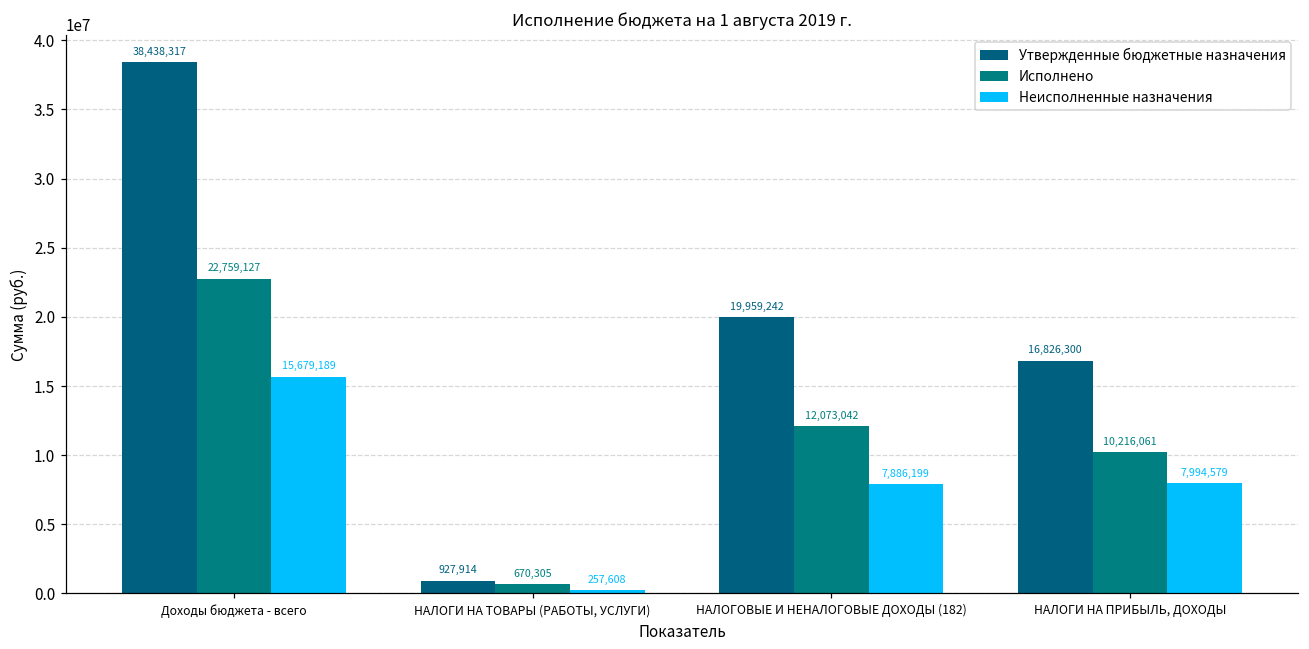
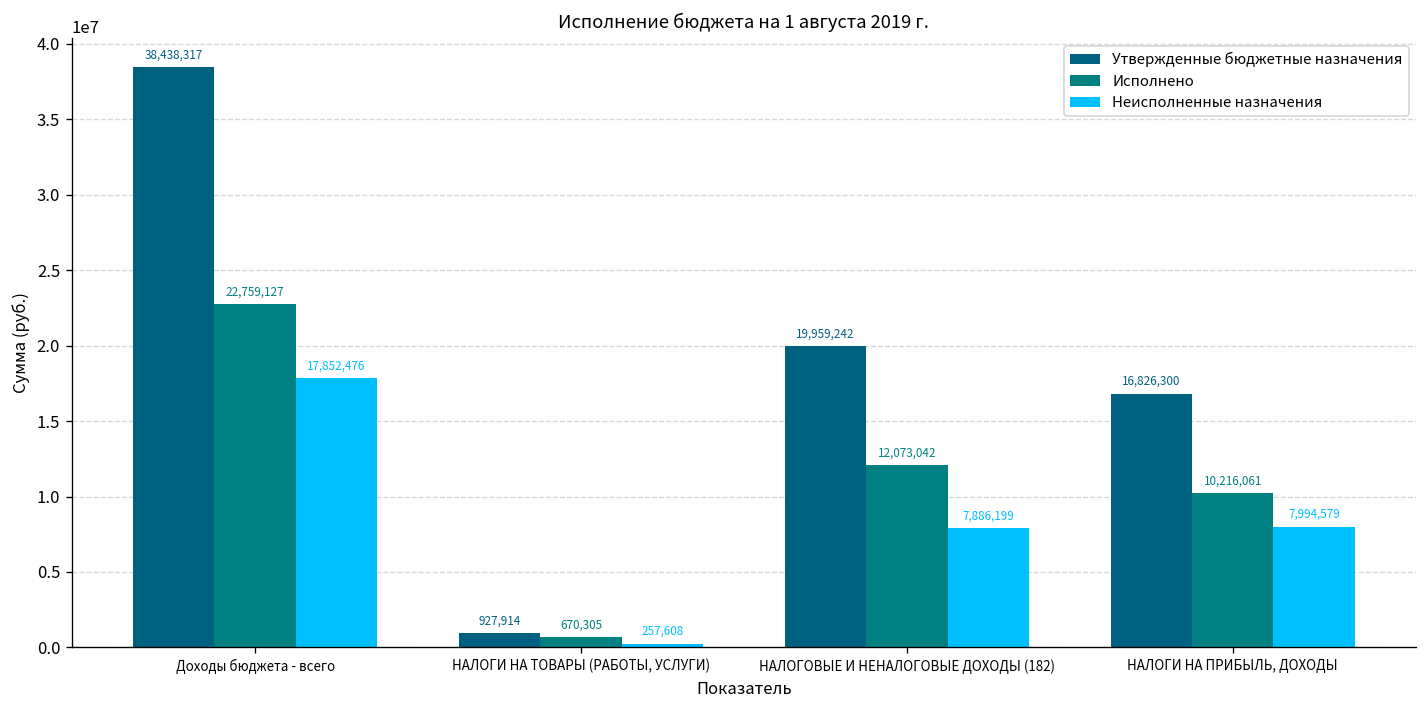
  {
    "Неисполненные назначения": {
-     "Доходы бюджета - всего": "15,679,189"
+     "Доходы бюджета - всего": "17,852,476"
    }
  }
